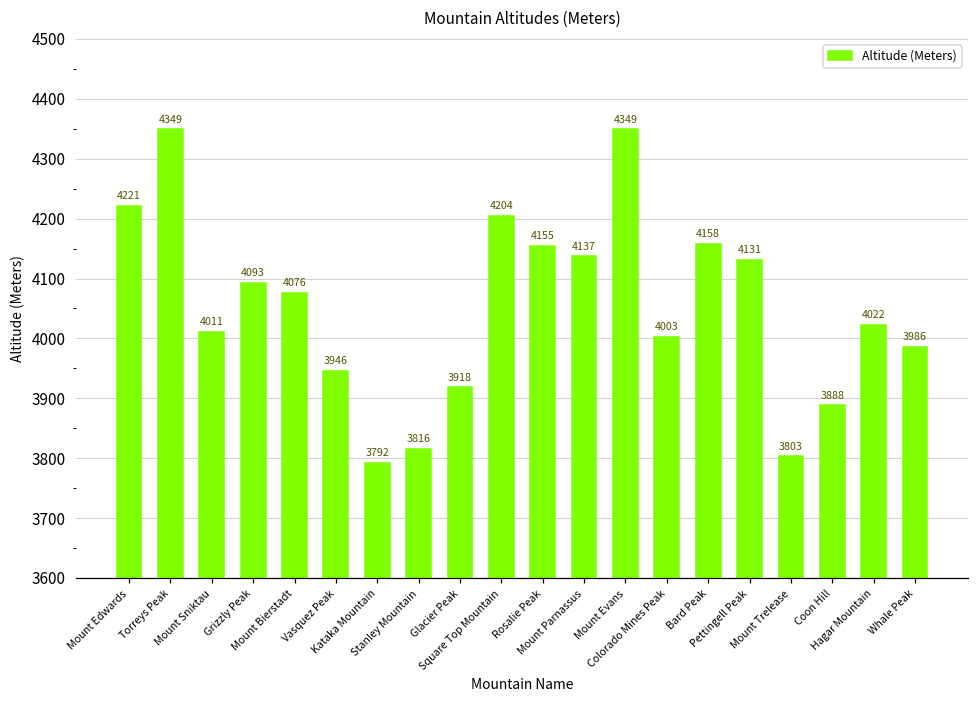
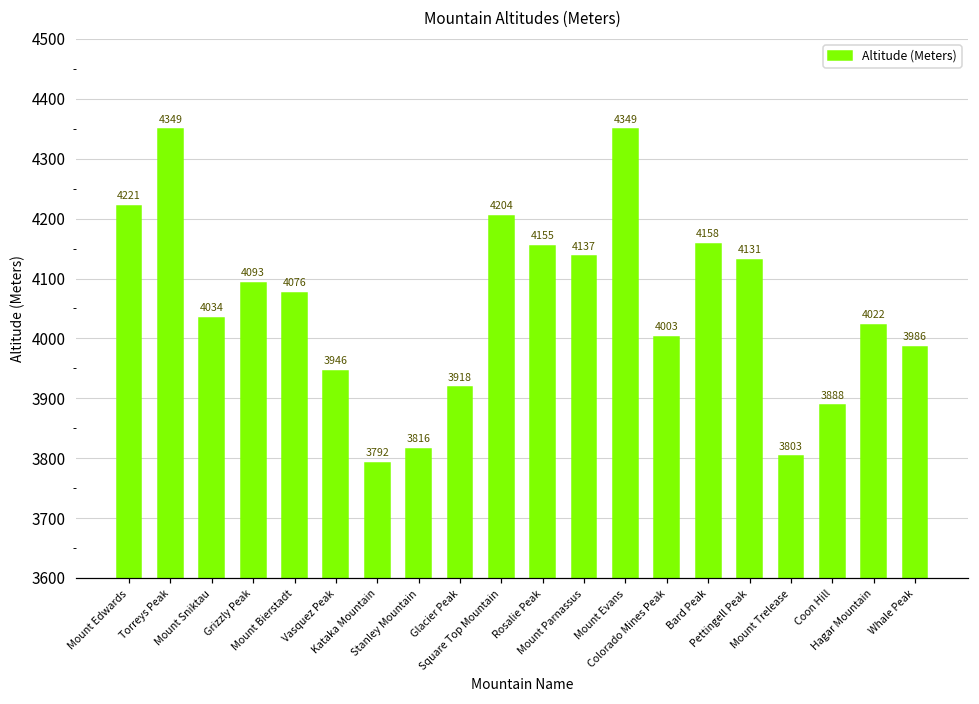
  {
    "Mount Edwards": 4221,
    "Torreys Peak": 4349,
-   "Mount Sniktau": 4011,
+   "Mount Sniktau": 4034,
    "Grizzly Peak": 4093,
    "Mount Bierstadt": 4076,
    "Vasquez Peak": 3946,
    "Kataka Mountain": 3792,
    "Stanley Mountain": 3816,
    "Glacier Peak": 3918,
    "Square Top Mountain": 4204,
    "Rosalie Peak": 4155,
    "Mount Parnassus": 4137,
    "Mount Evans": 4349,
    "Colorado Mines Peak": 4003,
    "Bard Peak": 4158,
    "Pettingell Peak": 4131,
    "Mount Trelease": 3803,
    "Coon Hill": 3888,
    "Hagar Mountain": 4022,
    "Whale Peak": 3986
  }
